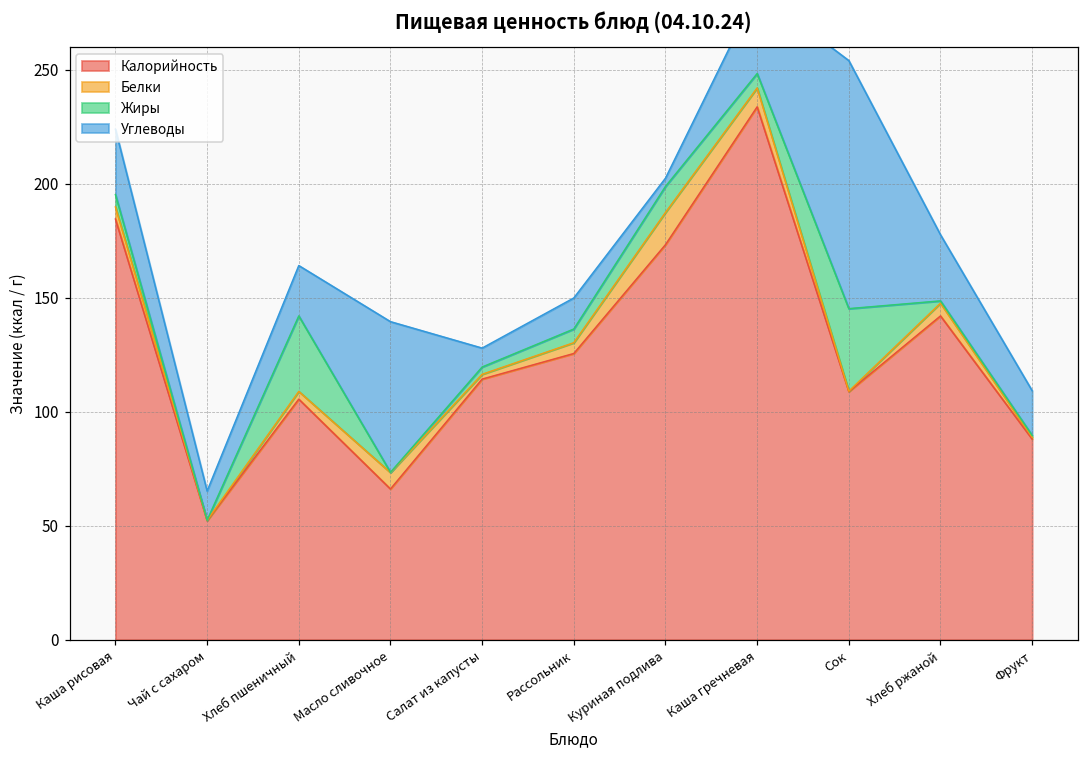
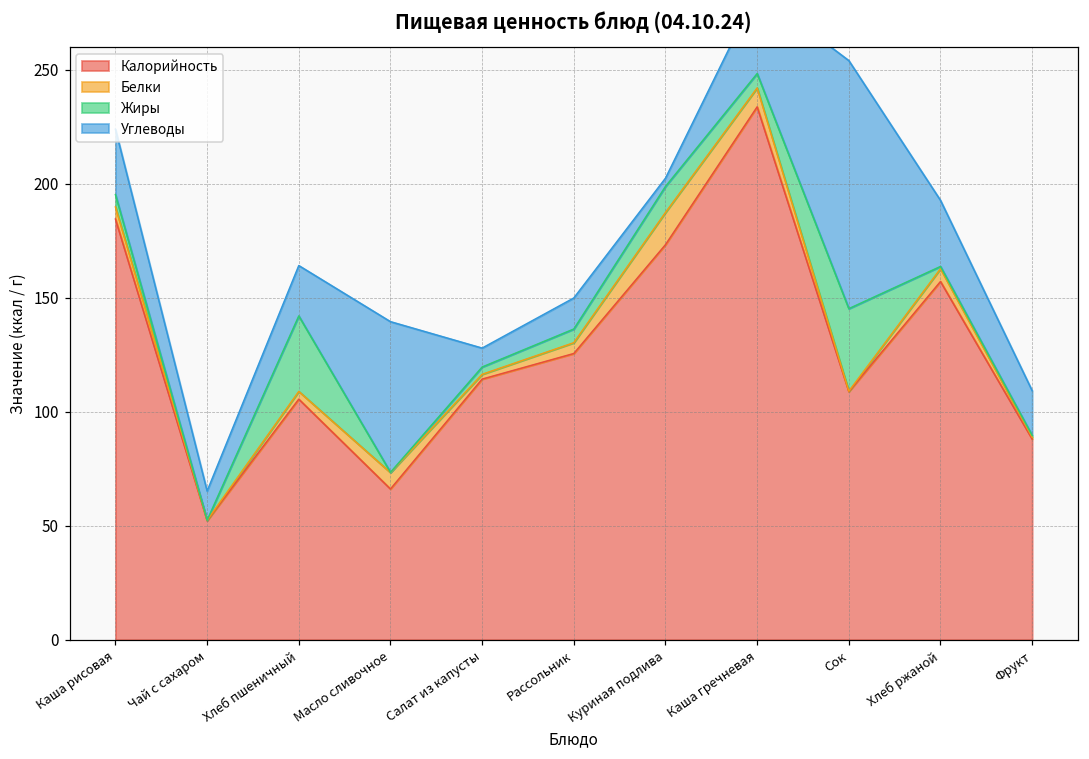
  {
    "Калорийность": {
      "Каша рисовая": 185,
      "Хлеб пшеничный": 106,
      "Масло сливочное": 66,
      "Салат из капусты": 114,
      "Рассольник": 126,
      "Куриная подлива": 173,
      "Каша гречневая": 234,
-     "Хлеб ржаной": 142
+     "Хлеб ржаной": 157
    },
    "Белки": {
      "Каша рисовая": 5,
      "Хлеб пшеничный": 3,
      "Салат из капусты": 2,
      "Рассольник": 5,
      "Куриная подлива": 14,
      "Каша гречневая": 8
    },
    "Жиры": {
      "Каша рисовая": 5,
      "Хлеб пшеничный": 33,
      "Салат из капусты": 3,
      "Рассольник": 6,
      "Куриная подлива": 11,
      "Каша гречневая": 6,
      "Сок": 36
    },
    "Углеводы": {
      "Чай с сахаром": 13,
      "Хлеб пшеничный": 22,
      "Масло сливочное": 66,
      "Салат из капусты": 8,
      "Рассольник": 14,
      "Куриная подлива": 4,
      "Сок": 109,
      "Хлеб ржаной": 29,
      "Фрукт": 20
    }
  }
